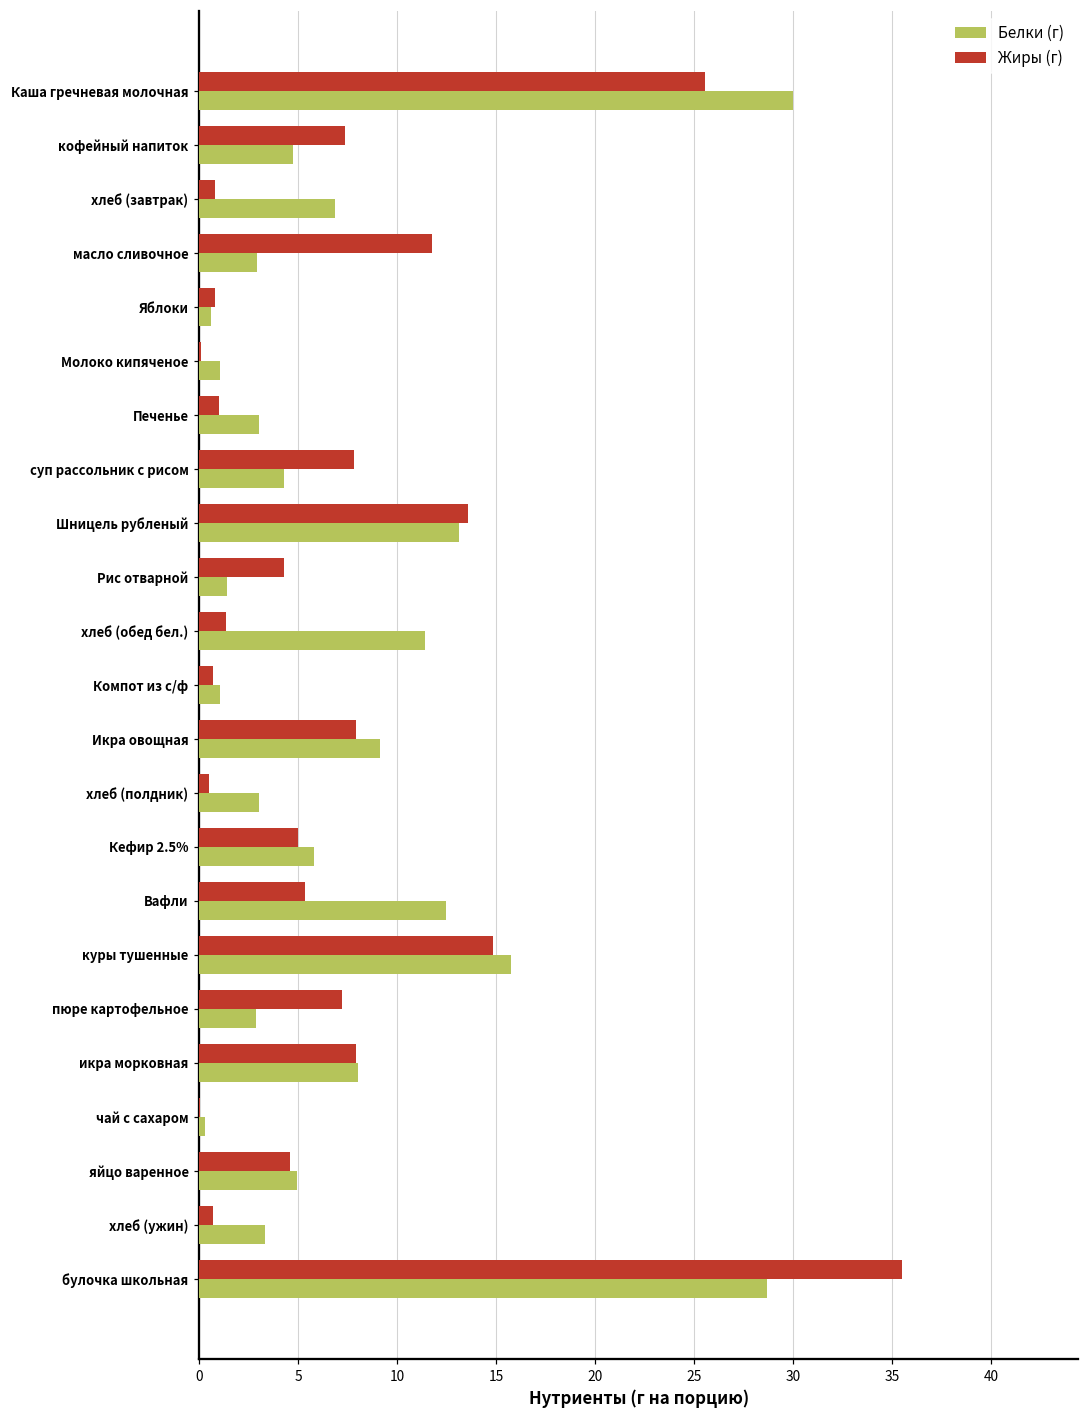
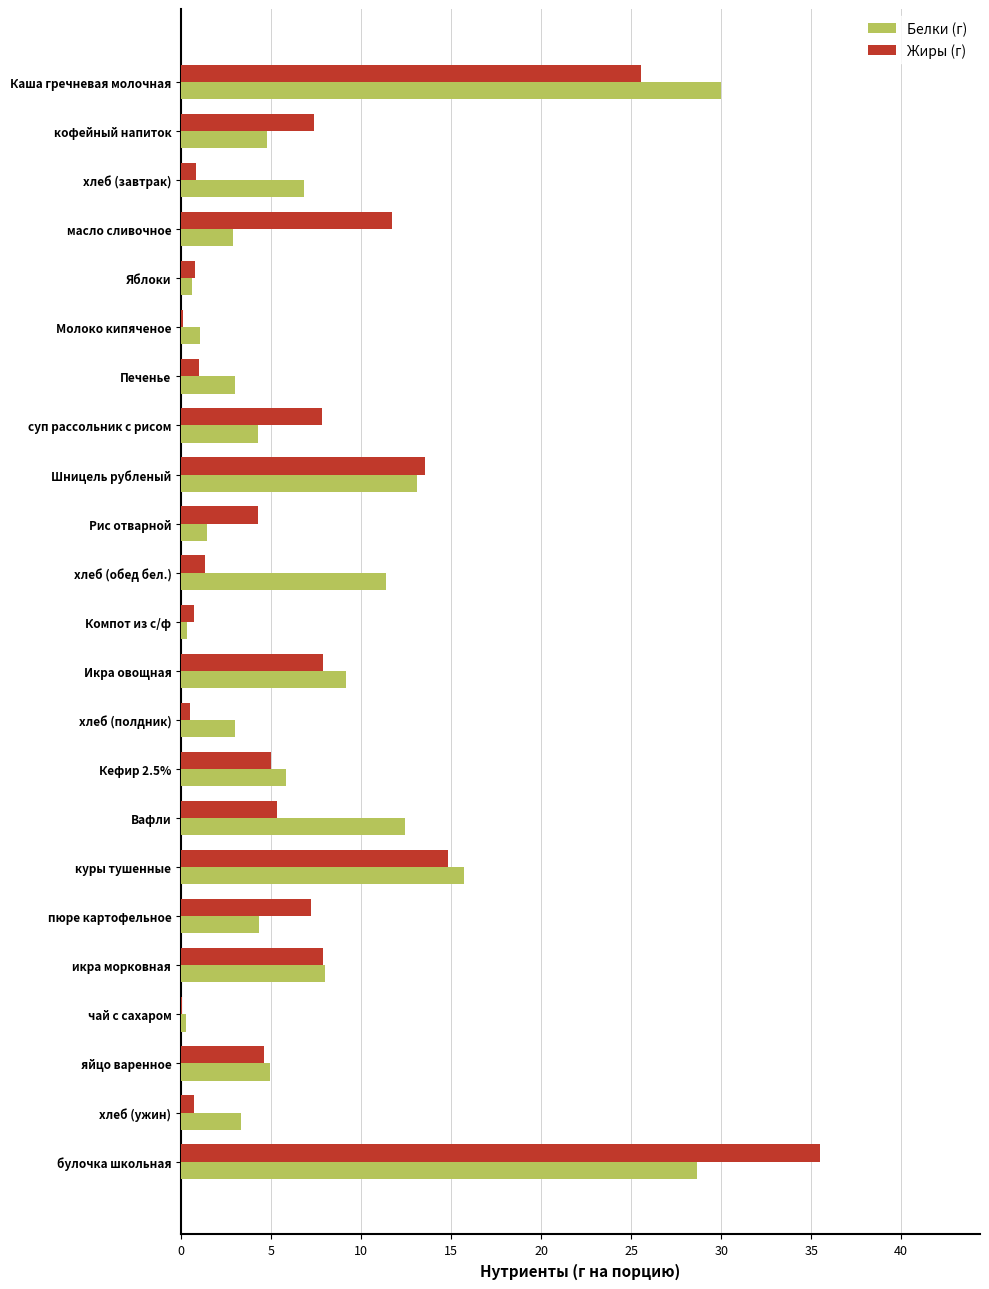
  {
    "Белки (г)": {
      "Каша гречневая молочная": 30.0,
      "кофейный напиток": 4.8,
      "хлеб (завтрак)": 6.8,
      "масло сливочное": 2.9,
      "Яблоки": 0.6,
      "Молоко кипяченое": 1.0,
      "Печенье": 3.0,
      "суп рассольник с рисом": 4.3,
      "Шницель рубленый": 13.1,
      "Рис отварной": 1.4,
      "хлеб (обед бел.)": 11.4,
-     "Компот из с/ф": 1.0,
+     "Компот из с/ф": 0.3,
      "Икра овощная": 9.1,
      "хлеб (полдник)": 3.0,
      "Кефир 2.5%": 5.8,
      "Вафли": 12.5,
      "куры тушенные": 15.7,
-     "пюре картофельное": 2.9,
+     "пюре картофельное": 4.3,
      "икра морковная": 8.0,
      "чай с сахаром": 0.3,
      "яйцо варенное": 5.0,
      "хлеб (ужин)": 3.3,
      "булочка школьная": 28.7
    },
    "Жиры (г)": {
      "Каша гречневая молочная": 25.5,
      "кофейный напиток": 7.4,
      "хлеб (завтрак)": 0.8,
      "масло сливочное": 11.7,
      "Яблоки": 0.8,
      "Печенье": 1.0,
      "суп рассольник с рисом": 7.8,
      "Шницель рубленый": 13.6,
      "Рис отварной": 4.3,
      "хлеб (обед бел.)": 1.4,
      "Компот из с/ф": 0.7,
      "Икра овощная": 7.9,
      "хлеб (полдник)": 0.5,
      "Кефир 2.5%": 5.0,
      "Вафли": 5.4,
      "куры тушенные": 14.8,
      "пюре картофельное": 7.2,
      "икра морковная": 7.9,
      "яйцо варенное": 4.6,
      "хлеб (ужин)": 0.7,
      "булочка школьная": 35.5
    }
  }
